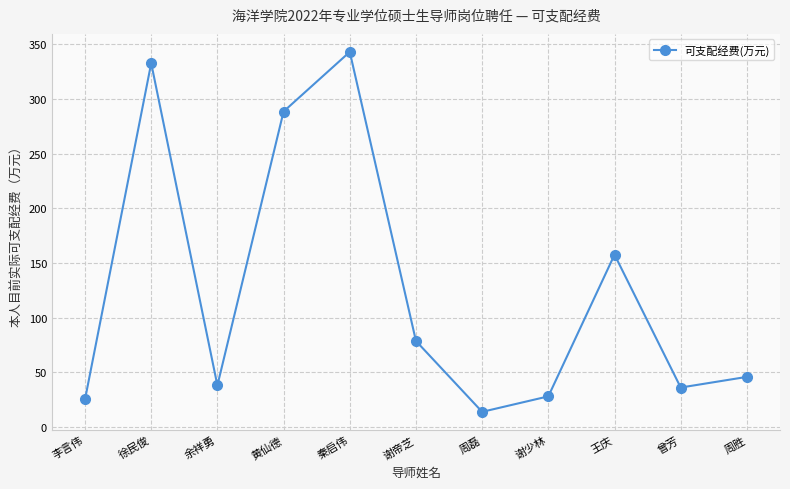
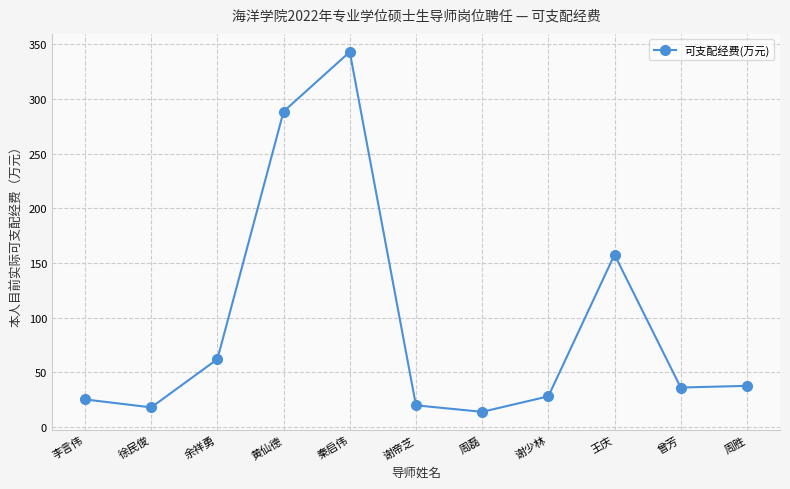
  {
    "李言伟": 25,
-   "徐民俊": 333,
-   "余祥勇": 38,
+   "徐民俊": 18,
+   "余祥勇": 62,
    "黄仙德": 289,
    "秦启伟": 343,
-   "谢帝芝": 79,
+   "谢帝芝": 20,
    "周磊": 14,
    "谢少林": 28,
    "王庆": 158,
    "曾芳": 36,
-   "周胜": 46
+   "周胜": 38
  }
